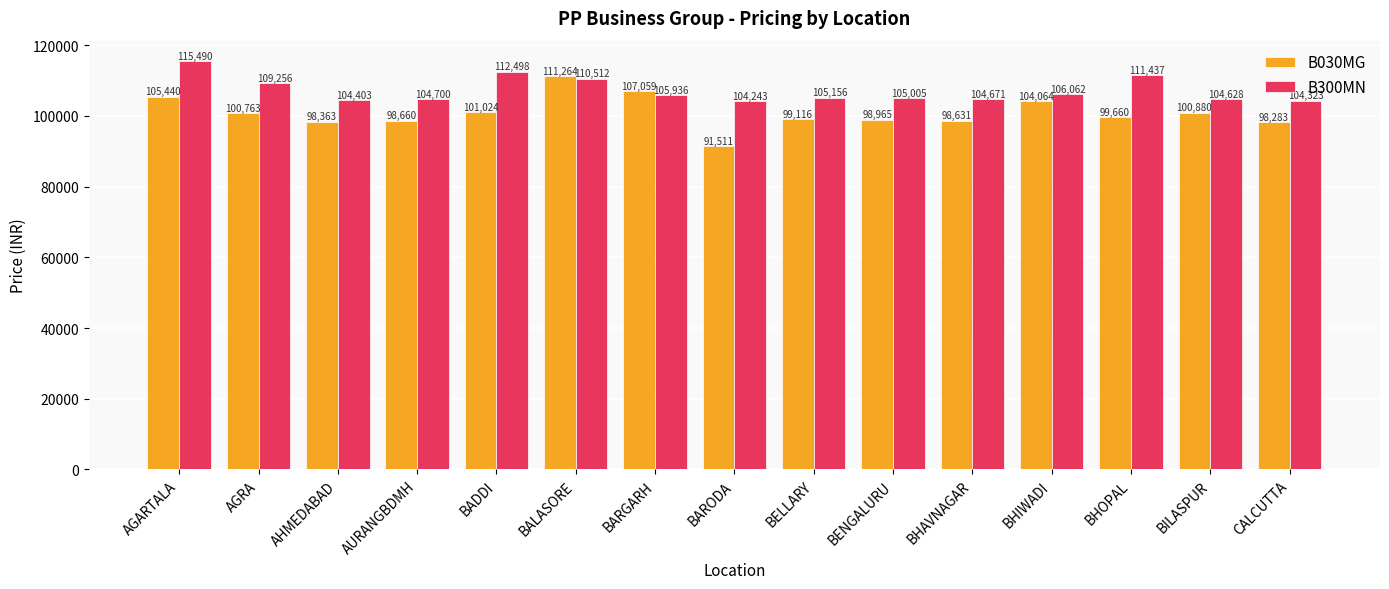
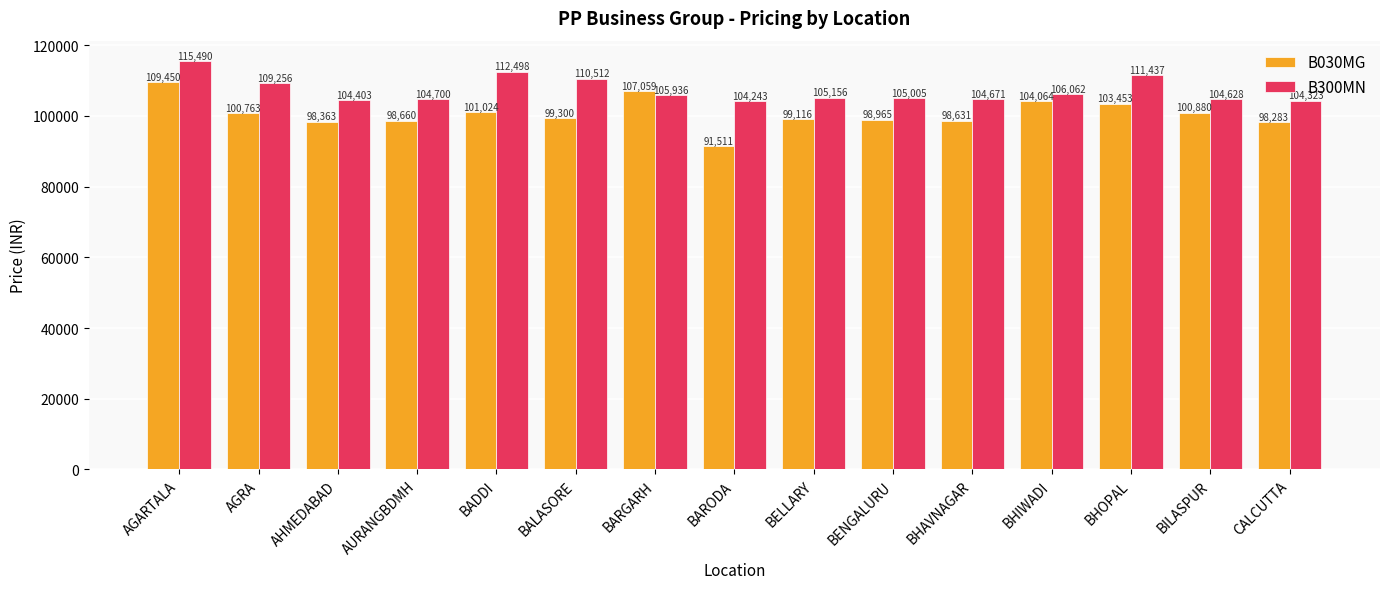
  {
    "B030MG": {
-     "AGARTALA": "105,440",
+     "AGARTALA": "109,450",
      "AGRA": "100,763",
      "AHMEDABAD": "98,363",
      "AURANGBDMH": "98,660",
      "BADDI": "101,024",
-     "BALASORE": "111,264",
+     "BALASORE": "99,300",
      "BARGARH": "107,059",
      "BARODA": "91,511",
      "BELLARY": "99,116",
      "BENGALURU": "98,965",
      "BHAVNAGAR": "98,631",
      "BHIWADI": "104,064",
-     "BHOPAL": "99,660",
+     "BHOPAL": "103,453",
      "BILASPUR": "100,880",
      "CALCUTTA": "98,283"
    },
    "B300MN": {
      "AGARTALA": "115,490",
      "AGRA": "109,256",
      "AHMEDABAD": "104,403",
      "AURANGBDMH": "104,700",
      "BADDI": "112,498",
      "BALASORE": "110,512",
      "BARGARH": "105,936",
      "BARODA": "104,243",
      "BELLARY": "105,156",
      "BENGALURU": "105,005",
      "BHAVNAGAR": "104,671",
      "BHIWADI": "106,062",
      "BHOPAL": "111,437",
      "BILASPUR": "104,628",
      "CALCUTTA": "104,323"
    }
  }
